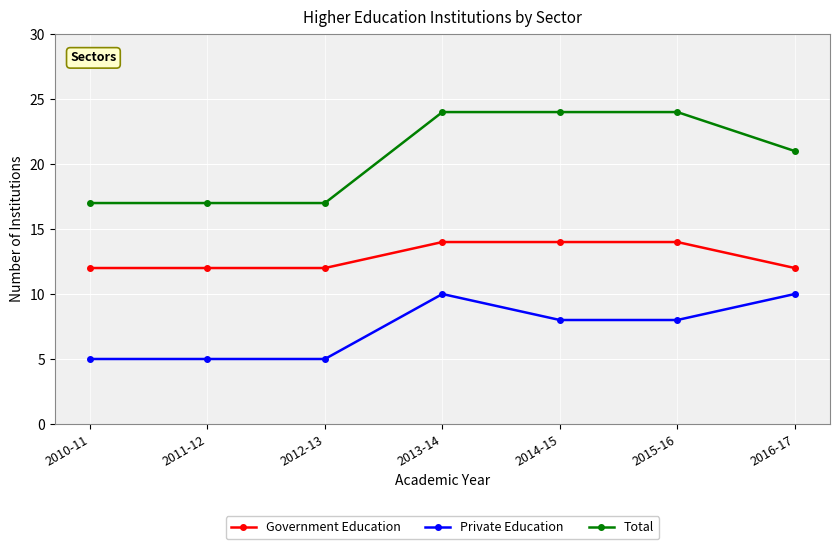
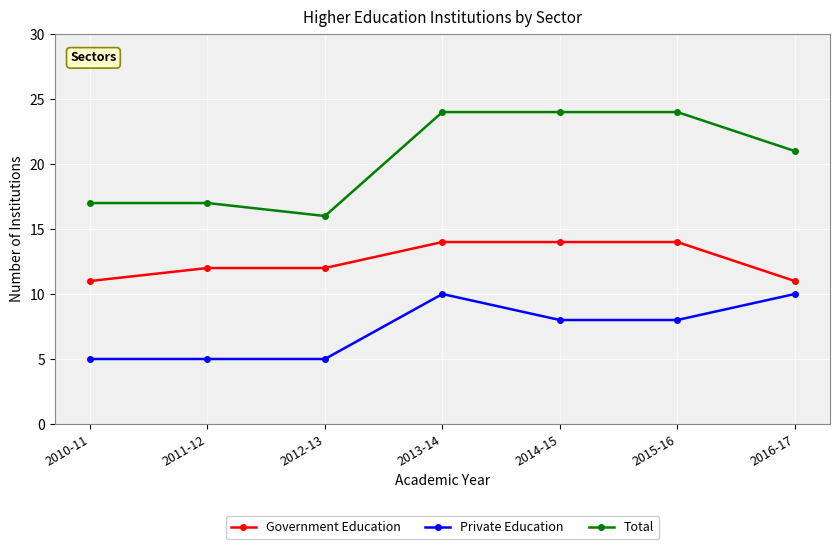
  {
    "Government Education": {
-     "2010-11": 12,
+     "2010-11": 11,
      "2011-12": 12,
      "2012-13": 12,
      "2013-14": 14,
      "2014-15": 14,
      "2015-16": 14,
-     "2016-17": 12
+     "2016-17": 11
    },
    "Private Education": {
      "2010-11": 5,
      "2011-12": 5,
      "2012-13": 5,
      "2013-14": 10,
      "2014-15": 8,
      "2015-16": 8,
      "2016-17": 10
    },
    "Total": {
      "2010-11": 17,
      "2011-12": 17,
-     "2012-13": 17,
+     "2012-13": 16,
      "2013-14": 24,
      "2014-15": 24,
      "2015-16": 24,
      "2016-17": 21
    }
  }
